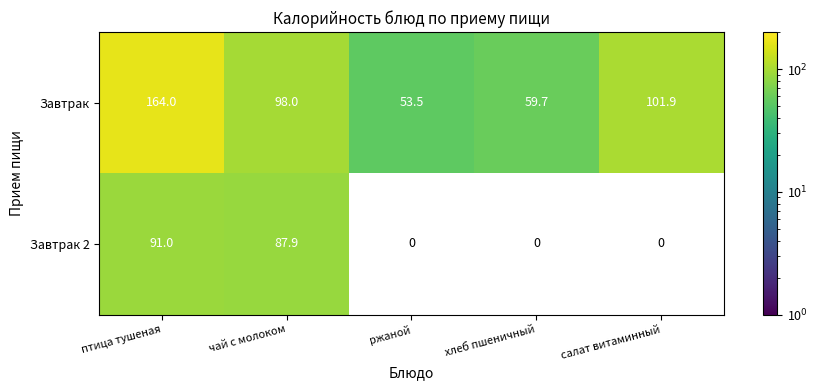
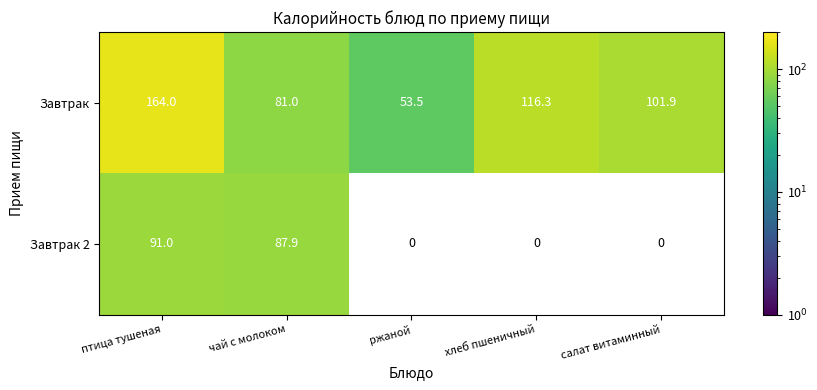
  {
    "Завтрак": {
      "птица тушеная": 164.0,
-     "чай с молоком": 98.0,
+     "чай с молоком": 81.0,
      "ржаной": 53.5,
-     "хлеб пшеничный": 59.7,
+     "хлеб пшеничный": 116.3,
      "салат витаминный": 101.9
    },
    "Завтрак 2": {
      "птица тушеная": 91.0,
      "чай с молоком": 87.9
    }
  }
